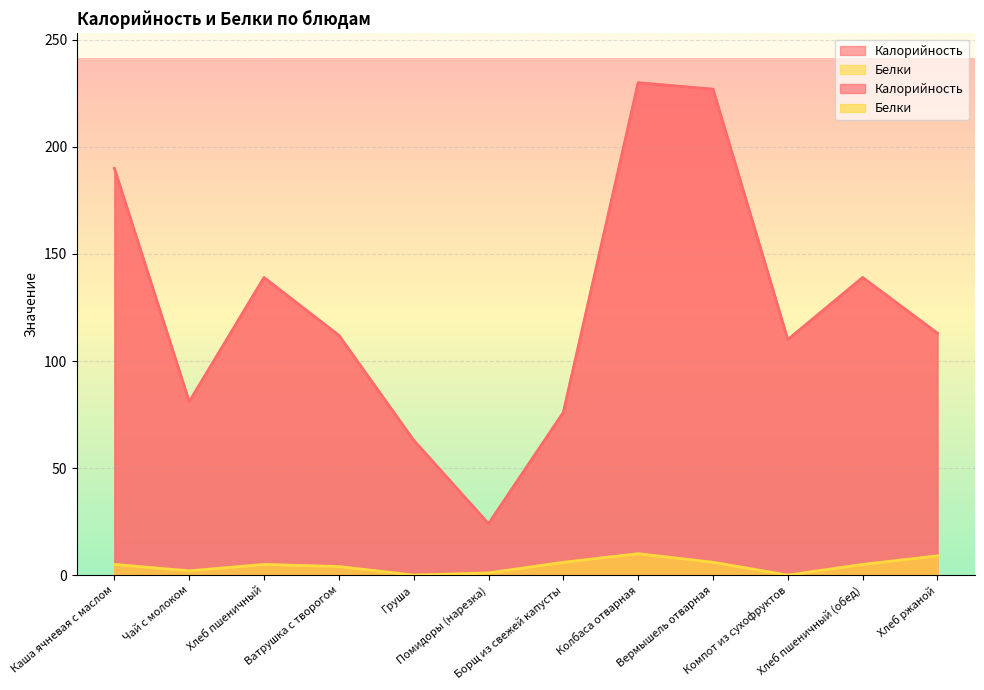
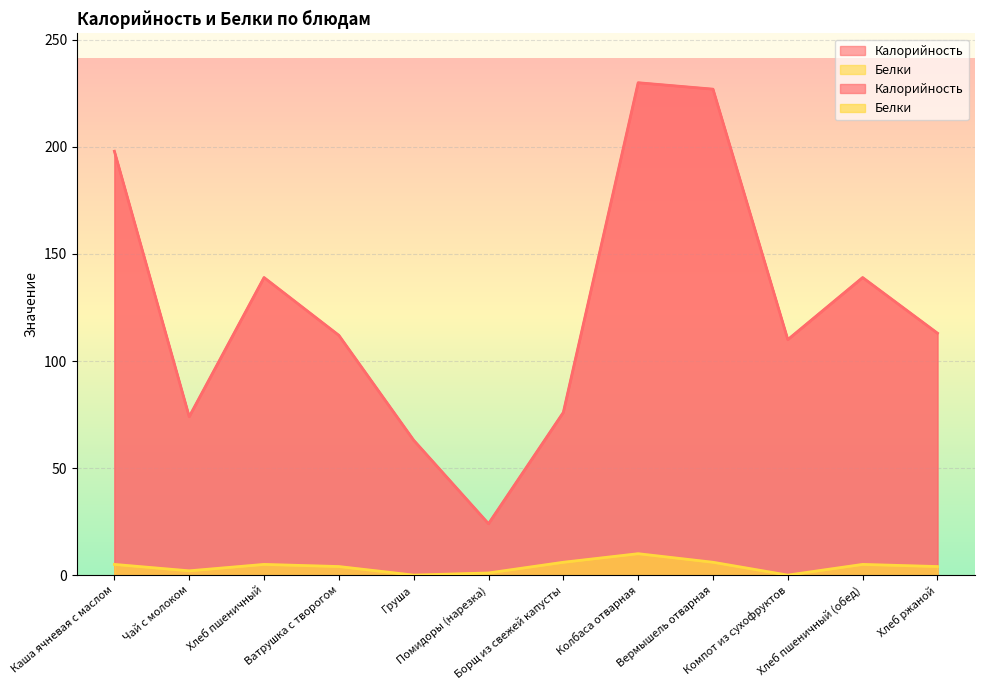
  {
    "Калорийность": {
-     "Каша ячневая с маслом": 190,
-     "Чай с молоком": 81,
+     "Каша ячневая с маслом": 198,
+     "Чай с молоком": 74,
      "Хлеб пшеничный": 139,
      "Ватрушка с творогом": 112,
      "Груша": 63,
      "Помидоры (нарезка)": 24,
      "Борщ из свежей капусты": 76,
      "Колбаса отварная": 230,
      "Вермышель отварная": 227,
      "Компот из сухофруктов": 110,
      "Хлеб пшеничный (обед)": 139,
      "Хлеб ржаной": 113
    },
    "Белки": {
      "Каша ячневая с маслом": 5,
      "Чай с молоком": 2,
      "Хлеб пшеничный": 5,
      "Ватрушка с творогом": 4,
      "Груша": 0,
      "Помидоры (нарезка)": 1,
      "Борщ из свежей капусты": 6,
      "Колбаса отварная": 10,
      "Вермышель отварная": 6,
      "Компот из сухофруктов": 0,
      "Хлеб пшеничный (обед)": 5,
-     "Хлеб ржаной": 9
+     "Хлеб ржаной": 4
    }
  }
